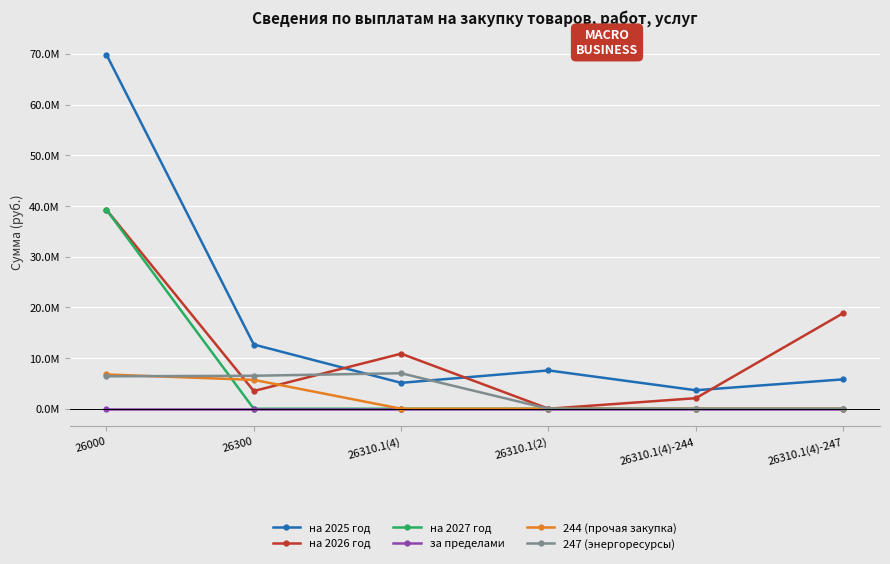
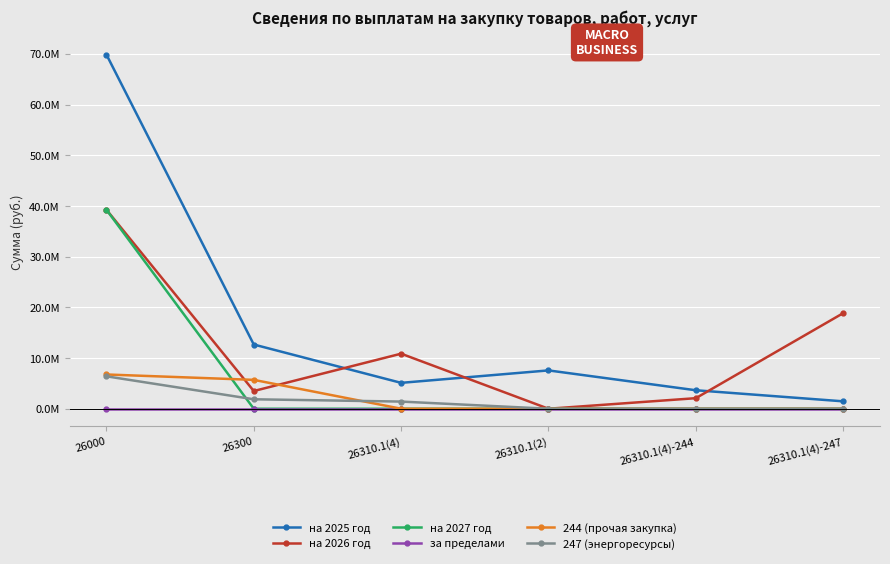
  {
    "на 2025 год": {
      "26000": 70000000,
      "26300": 13000000,
      "26310.1(4)": 5000000,
      "26310.1(2)": 8000000,
      "26310.1(4)-244": 4000000,
-     "26310.1(4)-247": 6000000
+     "26310.1(4)-247": 1000000
    },
    "на 2026 год": {
      "26300": 3000000,
      "26310.1(4)": 11000000,
      "26310.1(4)-244": 2000000,
      "26310.1(4)-247": 19000000
    },
    "за пределами": {
      "26000": 0
    },
    "244 (прочая закупка)": {
      "26300": 6000000
    },
    "247 (энергоресурсы)": {
-     "26300": 7000000,
-     "26310.1(4)": 7000000
+     "26300": 2000000,
+     "26310.1(4)": 1000000
    }
  }
